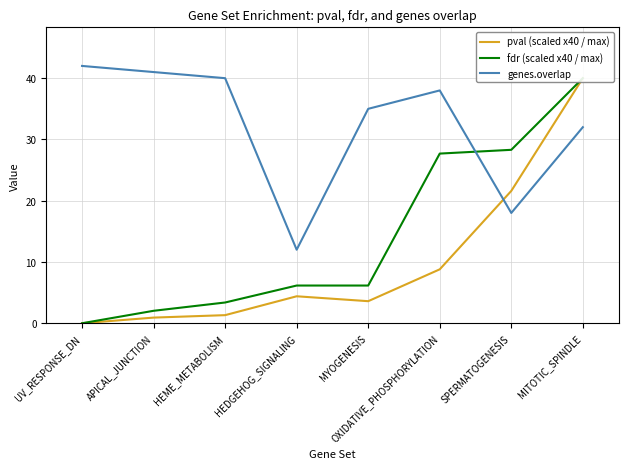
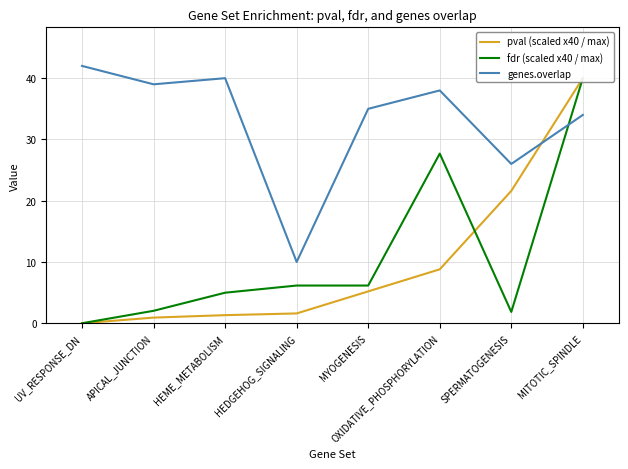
  {
    "pval (scaled x40 / max)": {
      "APICAL_JUNCTION": 1,
      "HEME_METABOLISM": 1,
-     "HEDGEHOG_SIGNALING": 4,
-     "MYOGENESIS": 4,
+     "HEDGEHOG_SIGNALING": 2,
+     "MYOGENESIS": 5,
      "OXIDATIVE_PHOSPHORYLATION": 9,
      "SPERMATOGENESIS": 22
    },
    "fdr (scaled x40 / max)": {
      "APICAL_JUNCTION": 2,
-     "HEME_METABOLISM": 3,
+     "HEME_METABOLISM": 5,
      "HEDGEHOG_SIGNALING": 6,
      "MYOGENESIS": 6,
      "OXIDATIVE_PHOSPHORYLATION": 28,
-     "SPERMATOGENESIS": 28
+     "SPERMATOGENESIS": 2
    },
    "genes.overlap": {
      "UV_RESPONSE_DN": 42,
-     "APICAL_JUNCTION": 41,
+     "APICAL_JUNCTION": 39,
      "HEME_METABOLISM": 40,
-     "HEDGEHOG_SIGNALING": 12,
+     "HEDGEHOG_SIGNALING": 10,
      "MYOGENESIS": 35,
      "OXIDATIVE_PHOSPHORYLATION": 38,
-     "SPERMATOGENESIS": 18,
-     "MITOTIC_SPINDLE": 32
+     "SPERMATOGENESIS": 26,
+     "MITOTIC_SPINDLE": 34
    }
  }
